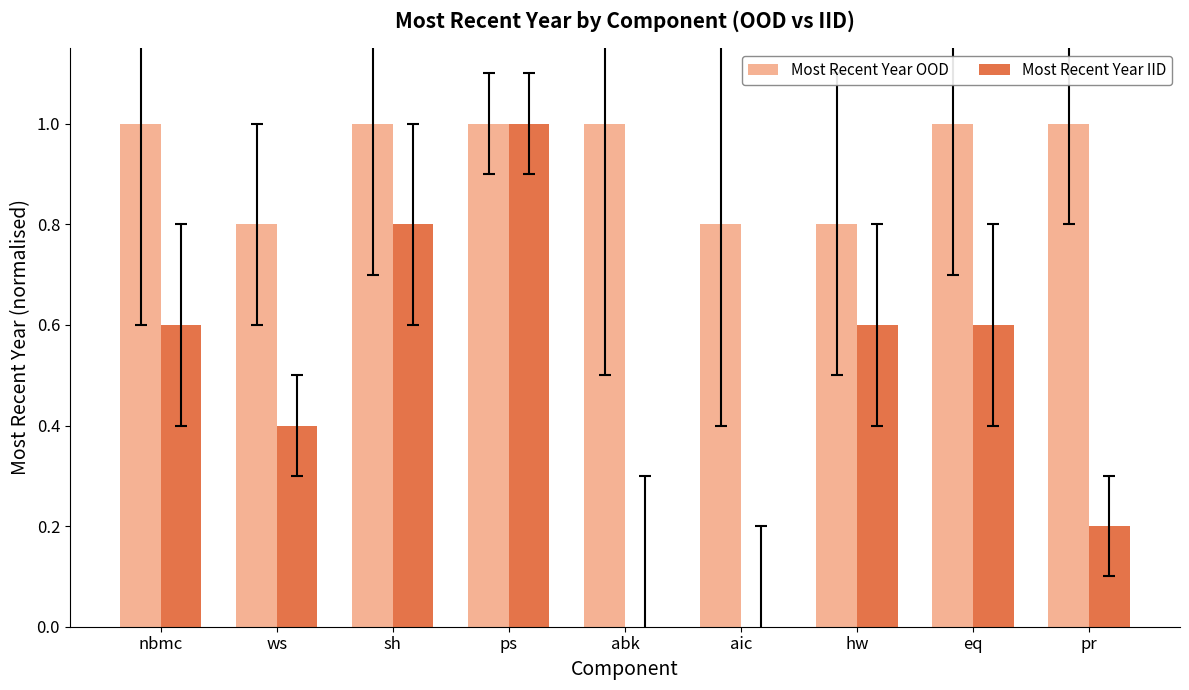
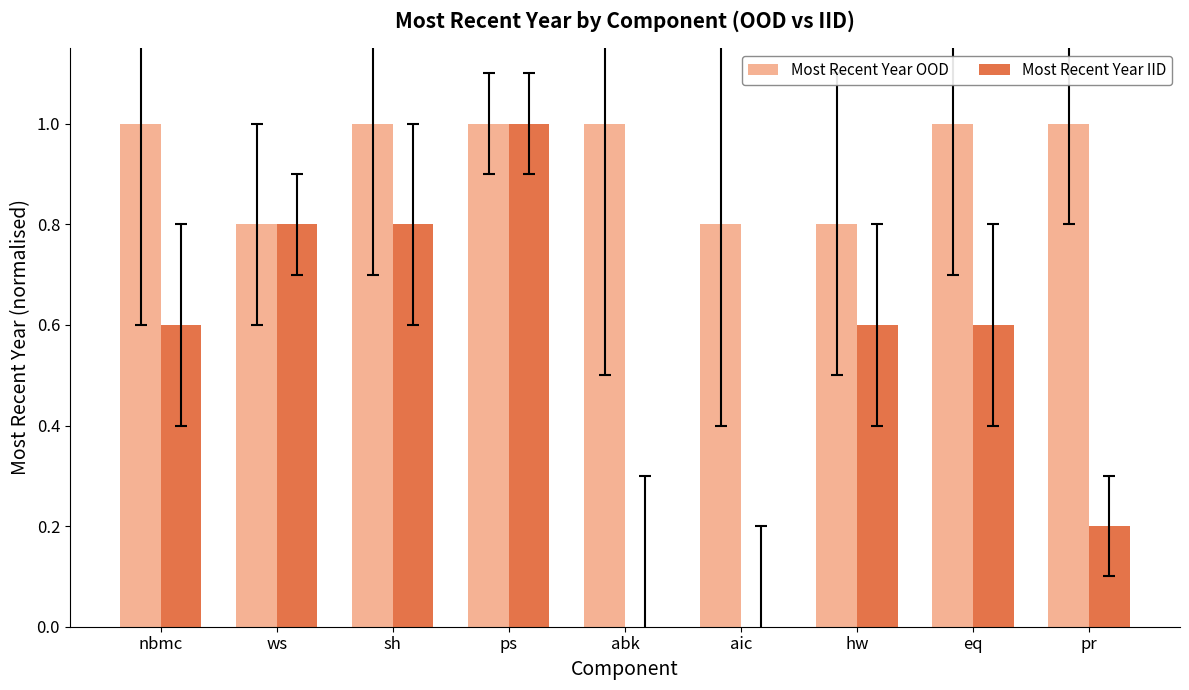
  {
    "Most Recent Year OOD": {
      "nbmc": 1.00,
      "ws": 0.80,
      "sh": 1.00,
      "ps": 1.00,
      "abk": 1.00,
      "aic": 0.80,
      "hw": 0.80,
      "eq": 1.00,
      "pr": 1.00
    },
    "Most Recent Year IID": {
      "nbmc": 0.60,
-     "ws": 0.40,
+     "ws": 0.80,
      "sh": 0.80,
      "ps": 1.00,
      "abk": 0.00,
      "aic": 0.00,
      "hw": 0.60,
      "eq": 0.60,
      "pr": 0.20
    }
  }
